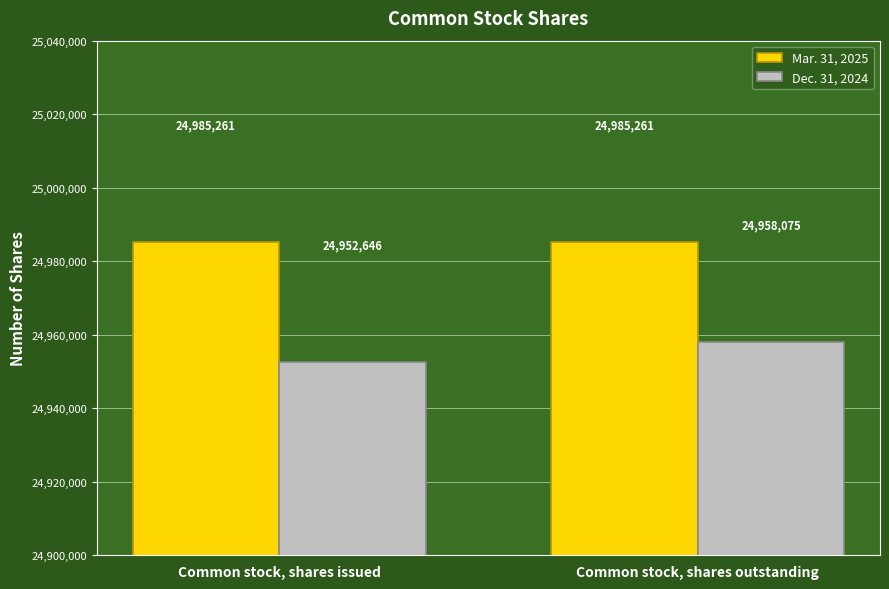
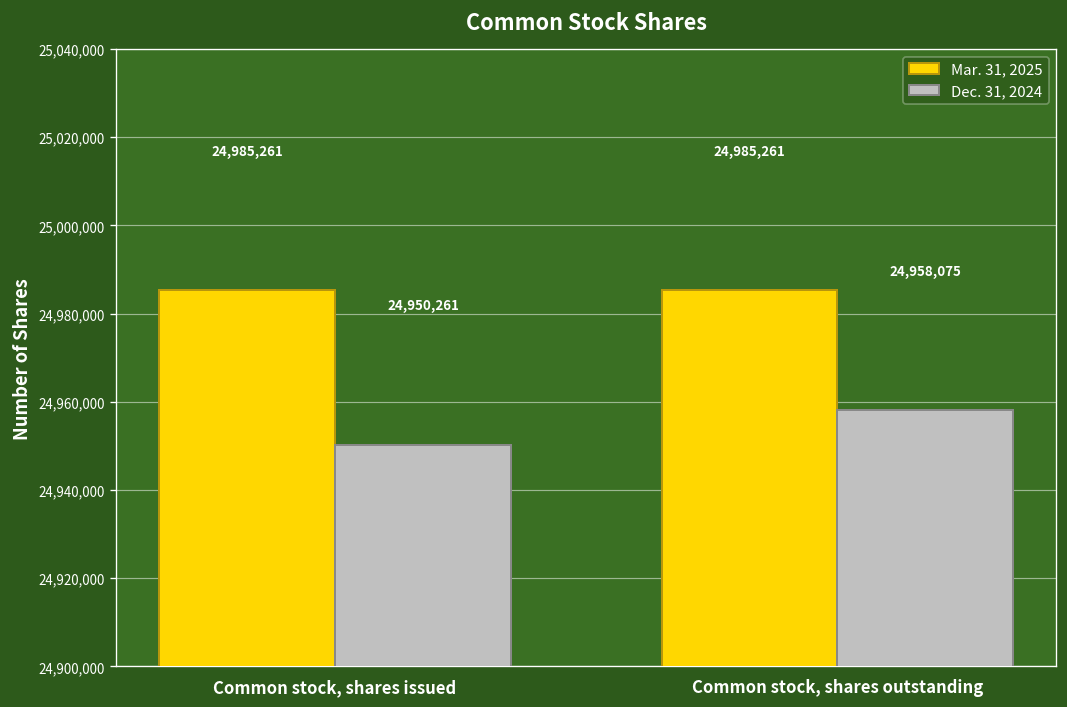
  {
    "Mar. 31, 2025": {
      "Common stock, shares issued": "24,985,000",
      "Common stock, shares outstanding": "24,985,000"
    },
    "Dec. 31, 2024": {
-     "Common stock, shares issued": "24,952,646"
+     "Common stock, shares issued": "24,950,261"
    }
  }
